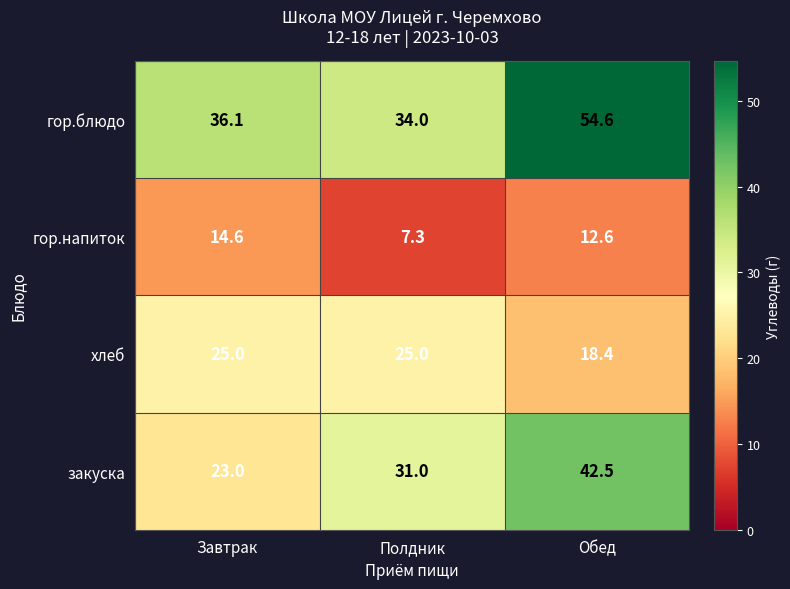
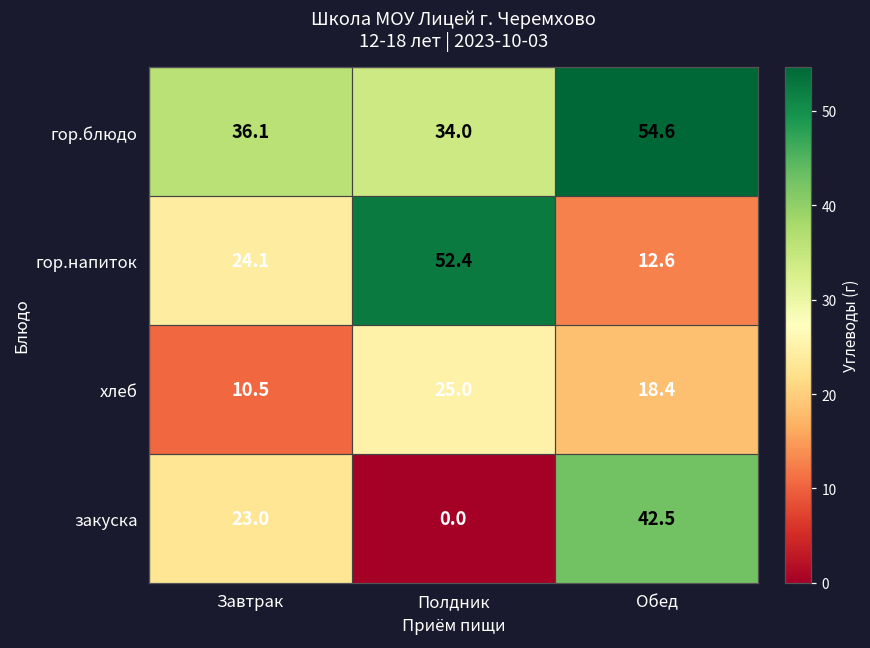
  {
    "гор.блюдо": {
      "Завтрак": 36.1,
      "Полдник": 34.0,
      "Обед": 54.6
    },
    "гор.напиток": {
-     "Завтрак": 14.6,
-     "Полдник": 7.3,
+     "Завтрак": 24.1,
+     "Полдник": 52.4,
      "Обед": 12.6
    },
    "хлеб": {
-     "Завтрак": 25.0,
+     "Завтрак": 10.5,
      "Полдник": 25.0,
      "Обед": 18.4
    },
    "закуска": {
      "Завтрак": 23.0,
-     "Полдник": 31.0,
+     "Полдник": 0.0,
      "Обед": 42.5
    }
  }
